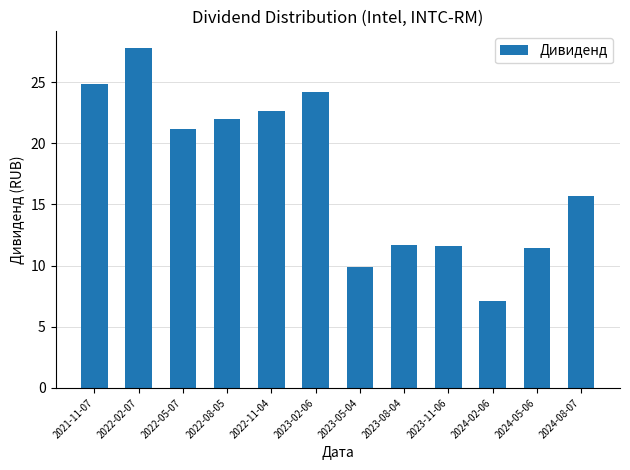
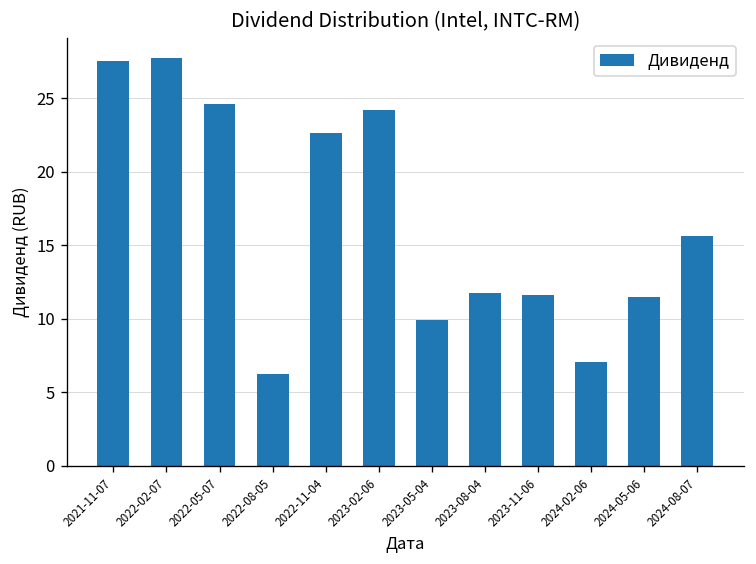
  {
-   "2021-11-07": 24.8,
+   "2021-11-07": 27.6,
    "2022-02-07": 27.8,
-   "2022-05-07": 21.2,
-   "2022-08-05": 22.0,
+   "2022-05-07": 24.6,
+   "2022-08-05": 6.2,
    "2022-11-04": 22.7,
    "2023-02-06": 24.2,
    "2023-05-04": 9.9,
    "2023-08-04": 11.7,
    "2023-11-06": 11.6,
    "2024-02-06": 7.1,
    "2024-05-06": 11.5,
    "2024-08-07": 15.7
  }
